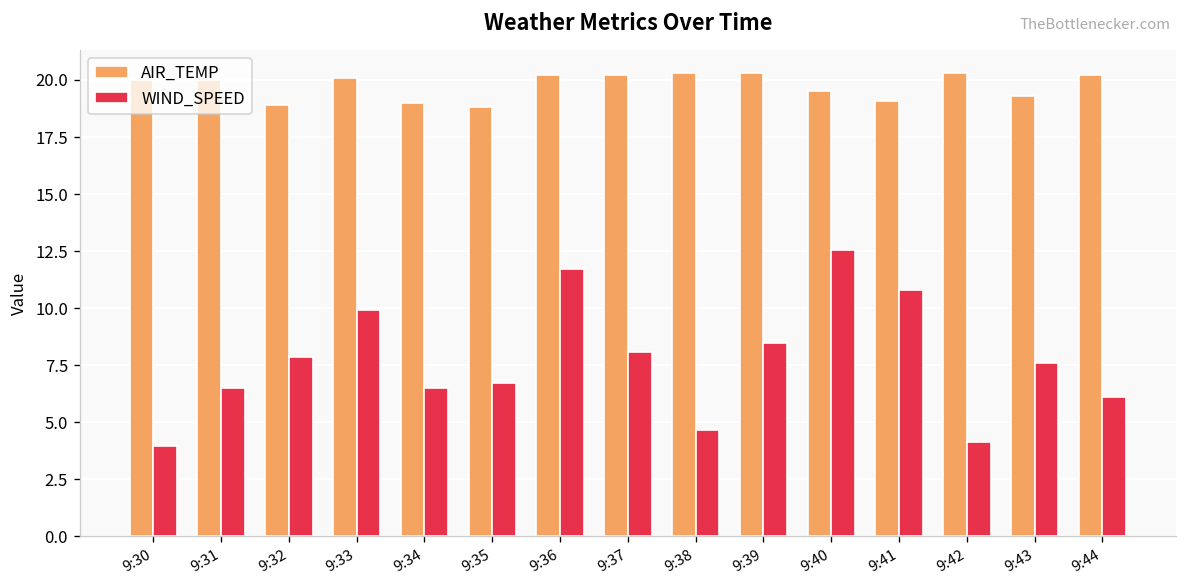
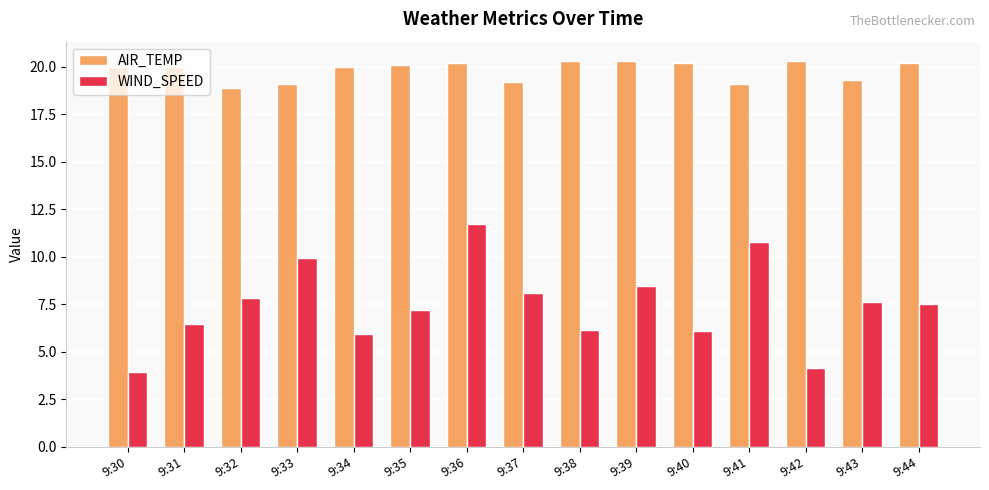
  {
    "AIR_TEMP": {
      "9:32": 18.9,
-     "9:33": 20.1,
-     "9:34": 19,
-     "9:35": 18.8,
+     "9:33": 19.1,
+     "9:34": 20,
+     "9:35": 20.1,
      "9:36": 20.2,
-     "9:37": 20.2,
+     "9:37": 19.2,
      "9:38": 20.3,
      "9:39": 20.3,
-     "9:40": 19.5,
+     "9:40": 20.2,
      "9:41": 19.1,
      "9:42": 20.3,
      "9:43": 19.3,
      "9:44": 20.2
    },
    "WIND_SPEED": {
      "9:30": 4.0,
      "9:31": 6.5,
      "9:32": 7.8,
      "9:33": 9.9,
-     "9:34": 6.5,
-     "9:35": 6.7,
+     "9:34": 6.0,
+     "9:35": 7.2,
      "9:36": 11.7,
      "9:37": 8.1,
-     "9:38": 4.7,
+     "9:38": 6.2,
      "9:39": 8.5,
-     "9:40": 12.6,
+     "9:40": 6.1,
      "9:41": 10.8,
      "9:42": 4.1,
      "9:43": 7.6,
-     "9:44": 6.1
+     "9:44": 7.5
    }
  }
